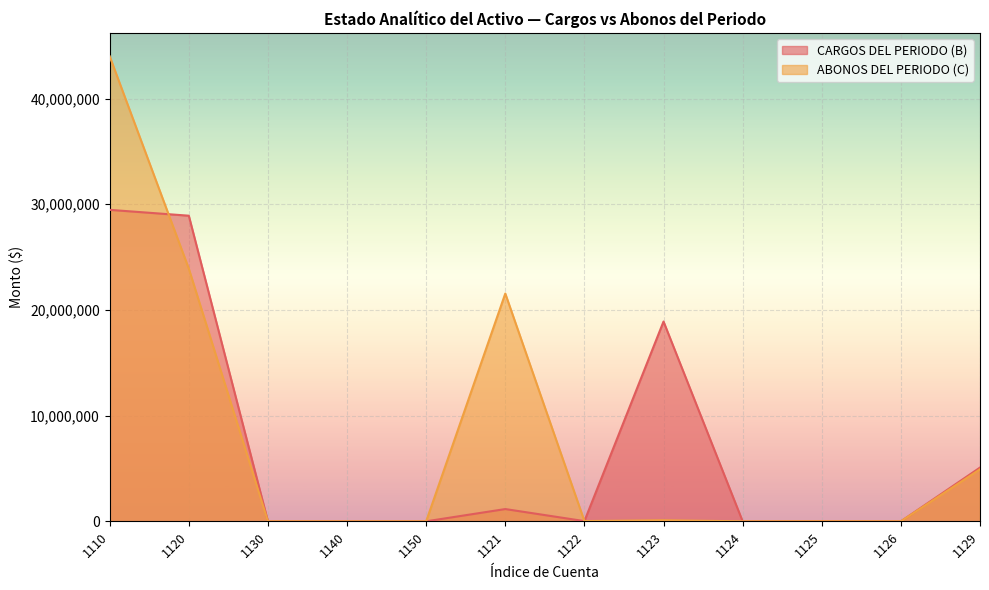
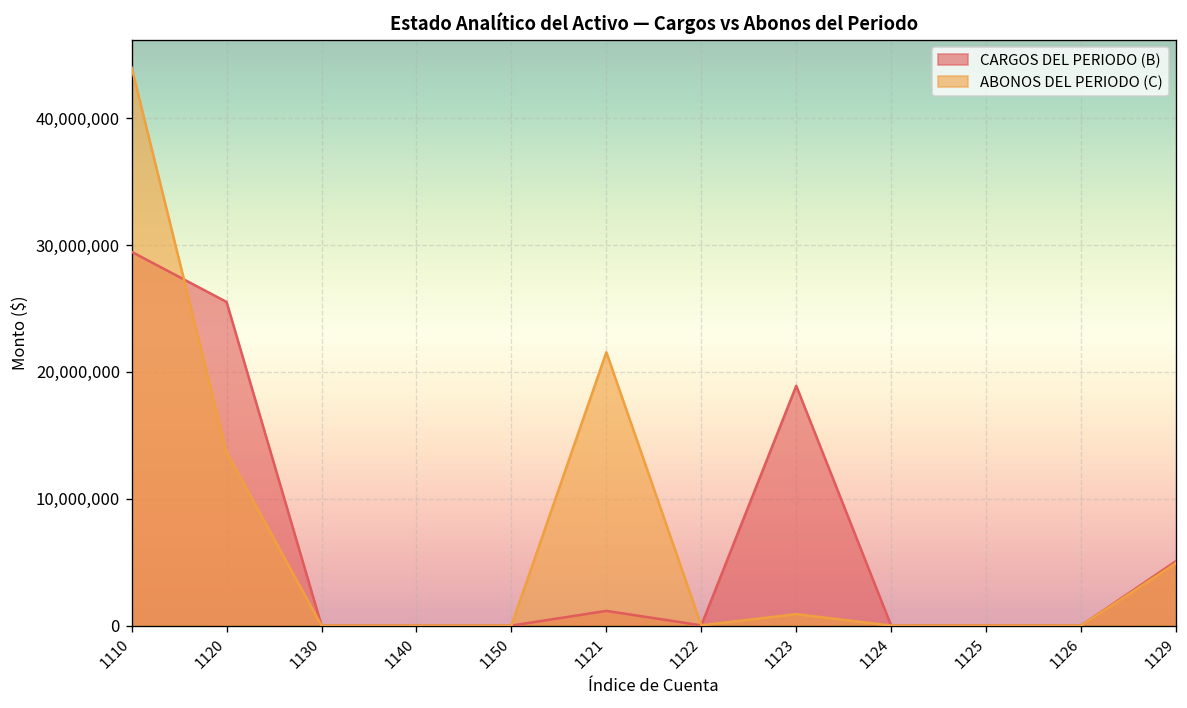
  {
    "CARGOS DEL PERIODO (B)": {
      "1110": "29,500,000",
-     "1120": "28,900,000",
+     "1120": "25,500,000",
      "1121": "1,200,000",
      "1123": "18,900,000"
    },
    "ABONOS DEL PERIODO (C)": {
      "1110": "44,000,000",
-     "1120": "23,900,000",
+     "1120": "13,700,000",
      "1121": "21,600,000",
-     "1123": "100,000"
+     "1123": "900,000"
    }
  }
